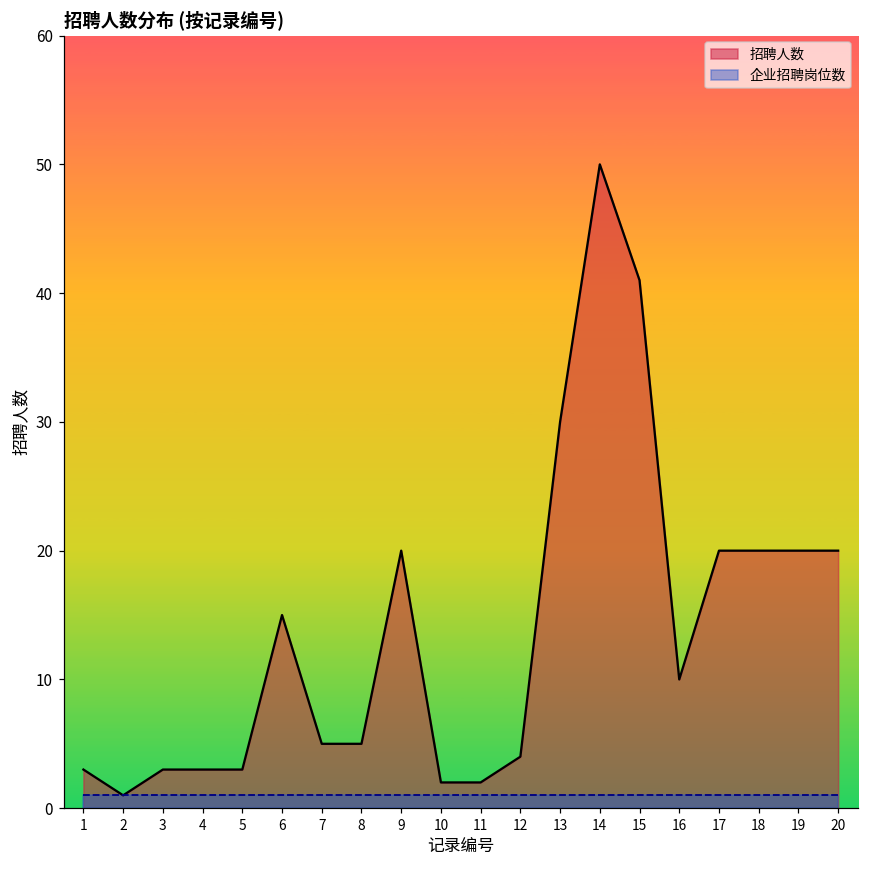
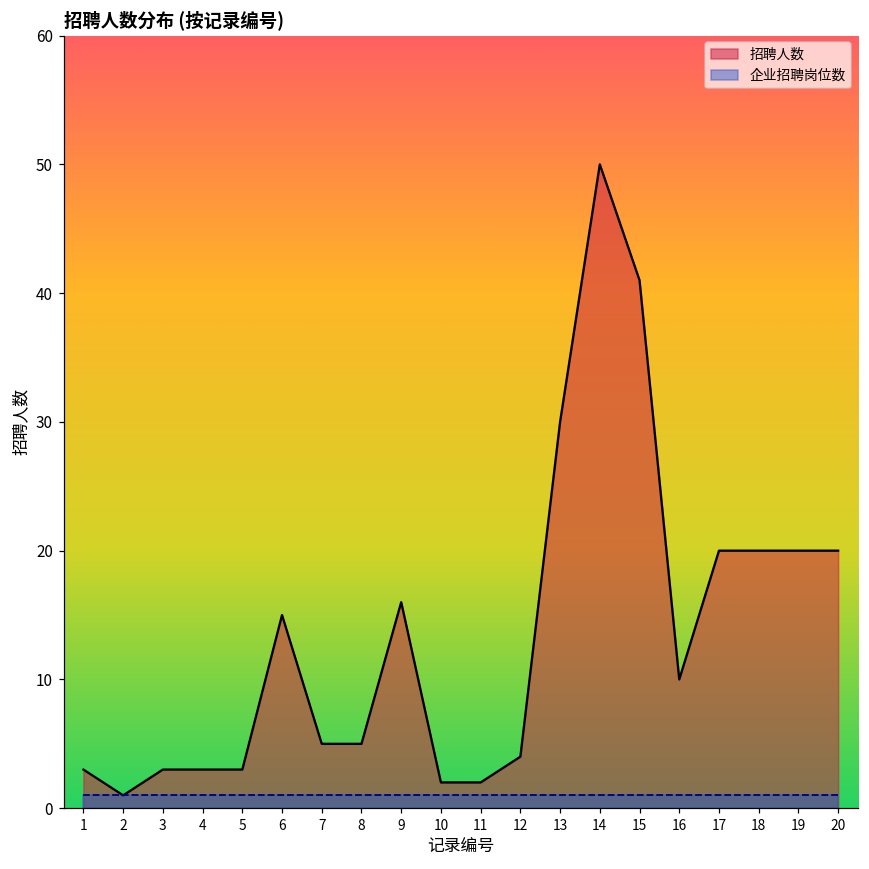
  {
    "招聘人数": {
      "1": 3,
      "3": 3,
      "4": 3,
      "5": 3,
      "6": 15,
      "7": 5,
      "8": 5,
-     "9": 20,
+     "9": 16,
      "10": 2,
      "11": 2,
      "12": 4,
      "13": 30,
      "14": 50,
      "15": 41,
      "16": 10,
      "17": 20,
      "18": 20,
      "19": 20,
      "20": 20
    },
    "企业招聘岗位数": {
      "1": 1,
      "3": 1,
      "4": 1,
      "5": 1,
      "6": 1,
      "7": 1,
      "8": 1,
      "9": 1,
      "10": 1,
      "11": 1,
      "12": 1,
      "13": 1,
      "14": 1,
      "15": 1,
      "16": 1,
      "17": 1,
      "18": 1,
      "19": 1,
      "20": 1
    }
  }
